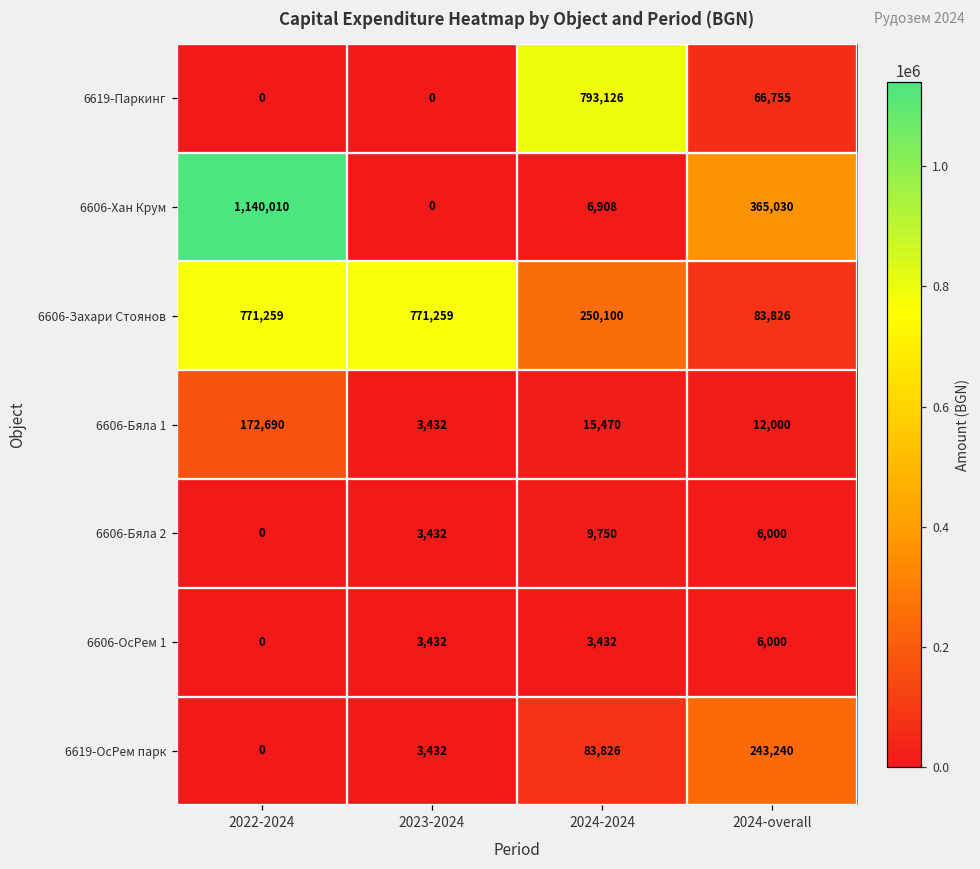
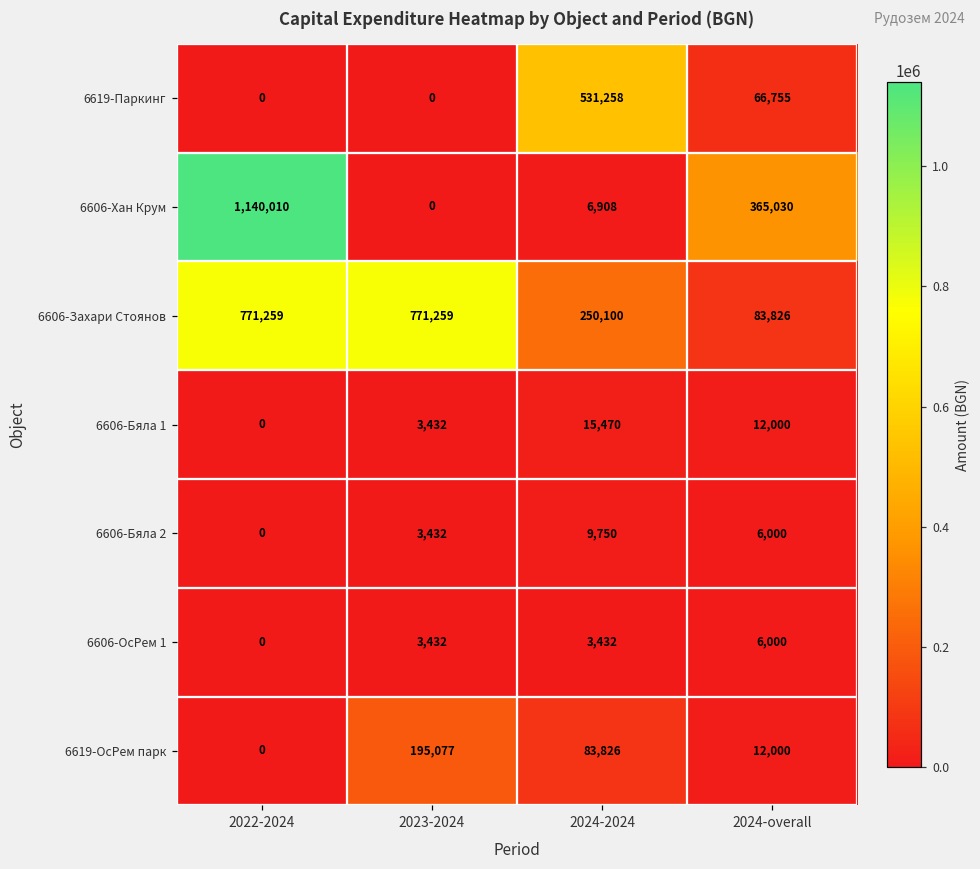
  {
    "6619-Паркинг": {
      "2022-2024": "0",
      "2023-2024": "0",
-     "2024-2024": "793,126",
+     "2024-2024": "531,258",
      "2024-overall": "66,755"
    },
    "6606-Хан Крум": {
      "2022-2024": "1,140,010",
      "2023-2024": "0",
      "2024-2024": "6,908",
      "2024-overall": "365,030"
    },
    "6606-Захари Стоянов": {
      "2022-2024": "771,259",
      "2023-2024": "771,259",
      "2024-2024": "250,100",
      "2024-overall": "83,826"
    },
    "6606-Бяла 1": {
-     "2022-2024": "172,690",
+     "2022-2024": "0",
      "2023-2024": "3,432",
      "2024-2024": "15,470",
      "2024-overall": "12,000"
    },
    "6606-Бяла 2": {
      "2022-2024": "0",
      "2023-2024": "3,432",
      "2024-2024": "9,750",
      "2024-overall": "6,000"
    },
    "6606-ОсРем 1": {
      "2022-2024": "0",
      "2023-2024": "3,432",
      "2024-2024": "3,432",
      "2024-overall": "6,000"
    },
    "6619-ОсРем парк": {
      "2022-2024": "0",
-     "2023-2024": "3,432",
+     "2023-2024": "195,077",
      "2024-2024": "83,826",
-     "2024-overall": "243,240"
+     "2024-overall": "12,000"
    }
  }
